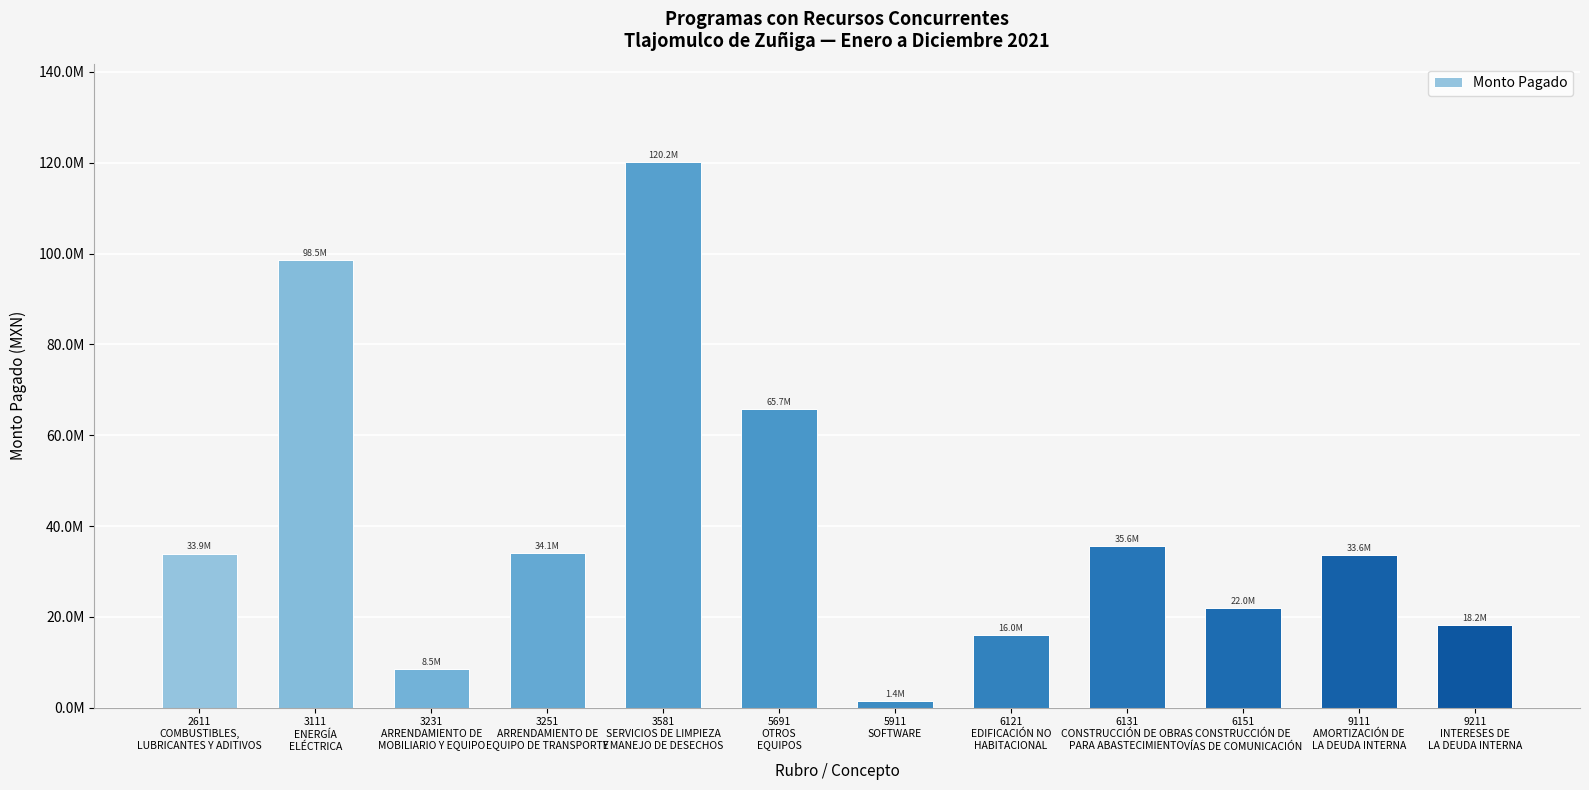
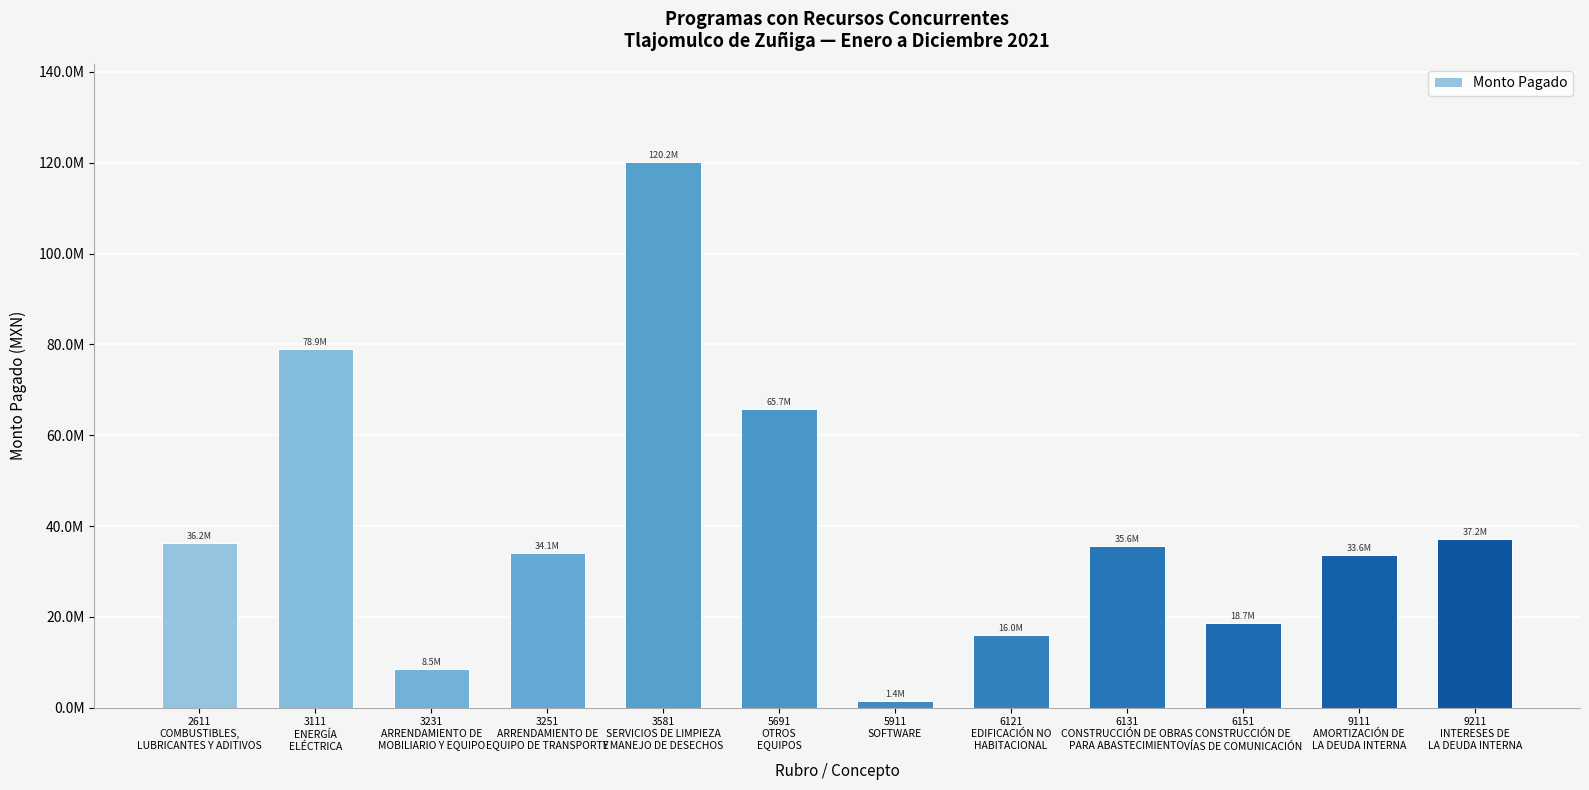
  {
-   "2611 COMBUSTIBLES, LUBRICANTES Y ADITIVOS": "33.9M",
-   "3111 ENERGÍA ELÉCTRICA": "98.5M",
+   "2611 COMBUSTIBLES, LUBRICANTES Y ADITIVOS": "36.2M",
+   "3111 ENERGÍA ELÉCTRICA": "78.9M",
    "3231 ARRENDAMIENTO DE MOBILIARIO Y EQUIPO": "8.5M",
    "3251 ARRENDAMIENTO DE EQUIPO DE TRANSPORTE": "34.1M",
    "3581 SERVICIOS DE LIMPIEZA Y MANEJO DE DESECHOS": "120.2M",
    "5691 OTROS EQUIPOS": "65.7M",
    "5911 SOFTWARE": "1.4M",
    "6121 EDIFICACIÓN NO HABITACIONAL": "16.0M",
    "6131 CONSTRUCCIÓN DE OBRAS PARA ABASTECIMIENTO": "35.6M",
-   "6151 CONSTRUCCIÓN DE VÍAS DE COMUNICACIÓN": "22.0M",
+   "6151 CONSTRUCCIÓN DE VÍAS DE COMUNICACIÓN": "18.7M",
    "9111 AMORTIZACIÓN DE LA DEUDA INTERNA": "33.6M",
-   "9211 INTERESES DE LA DEUDA INTERNA": "18.2M"
+   "9211 INTERESES DE LA DEUDA INTERNA": "37.2M"
  }
